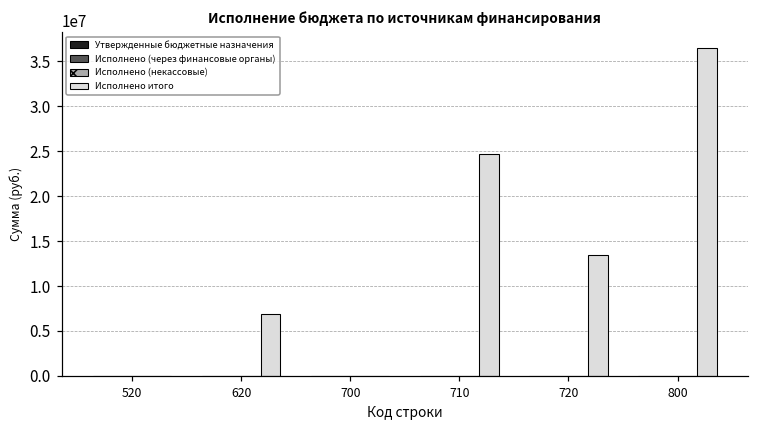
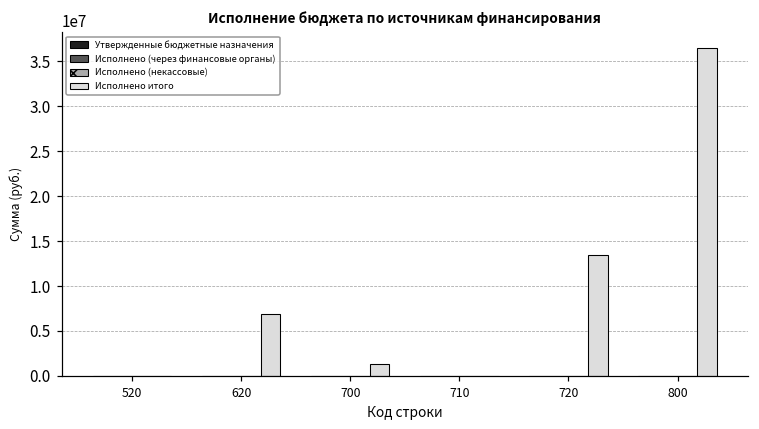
  {
    "Утвержденные бюджетные назначения": {
      "520": 0,
      "620": 0,
      "700": 0,
      "710": 0,
      "720": 0,
      "800": 0
    },
    "Исполнено (через финансовые органы)": {
      "520": 0,
      "620": 0,
      "700": 0,
      "710": 0,
      "720": 0,
      "800": 0
    },
    "Исполнено (некассовые)": {
      "520": 0,
      "620": 0,
      "700": 0,
      "710": 0,
      "720": 0,
      "800": 0
    },
    "Исполнено итого": {
      "520": 0,
      "620": 7000000,
-     "700": 0,
-     "710": 25000000,
+     "700": 1000000,
+     "710": 0,
      "720": 13000000,
      "800": 36000000
    }
  }
